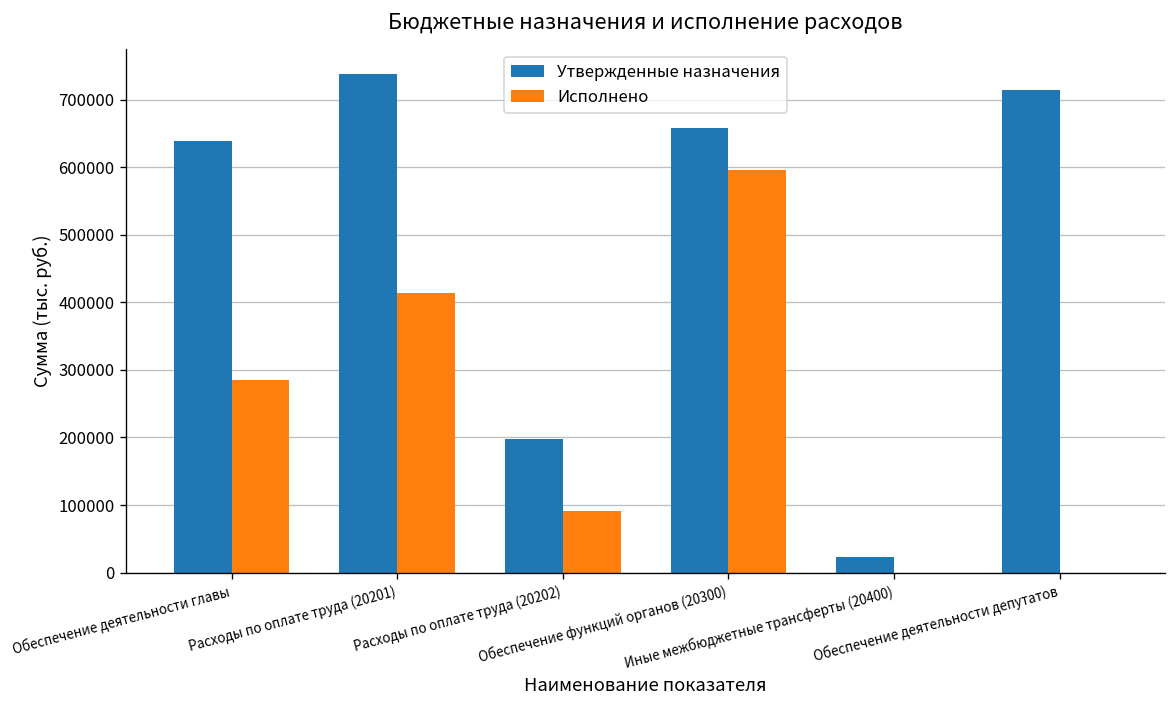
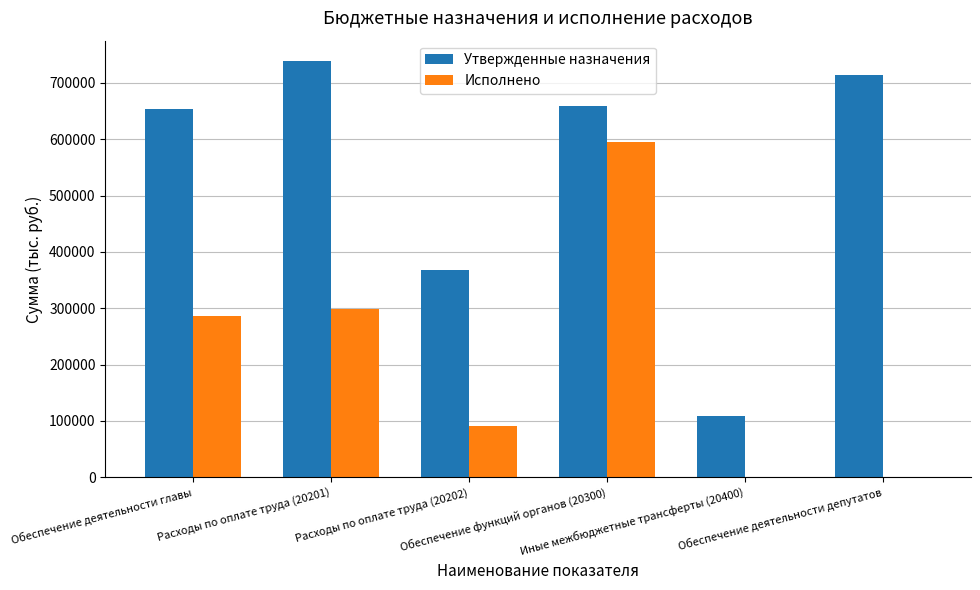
  {
    "Утвержденные назначения": {
-     "Обеспечение деятельности главы": 640000,
+     "Обеспечение деятельности главы": 650000,
      "Расходы по оплате труда (20201)": 740000,
-     "Расходы по оплате труда (20202)": 200000,
+     "Расходы по оплате труда (20202)": 370000,
      "Обеспечение функций органов (20300)": 660000,
-     "Иные межбюджетные трансферты (20400)": 20000,
+     "Иные межбюджетные трансферты (20400)": 110000,
      "Обеспечение деятельности депутатов": 710000
    },
    "Исполнено": {
      "Обеспечение деятельности главы": 290000,
-     "Расходы по оплате труда (20201)": 410000,
+     "Расходы по оплате труда (20201)": 300000,
      "Расходы по оплате труда (20202)": 90000,
      "Обеспечение функций органов (20300)": 600000,
      "Иные межбюджетные трансферты (20400)": 0,
      "Обеспечение деятельности депутатов": 0
    }
  }
